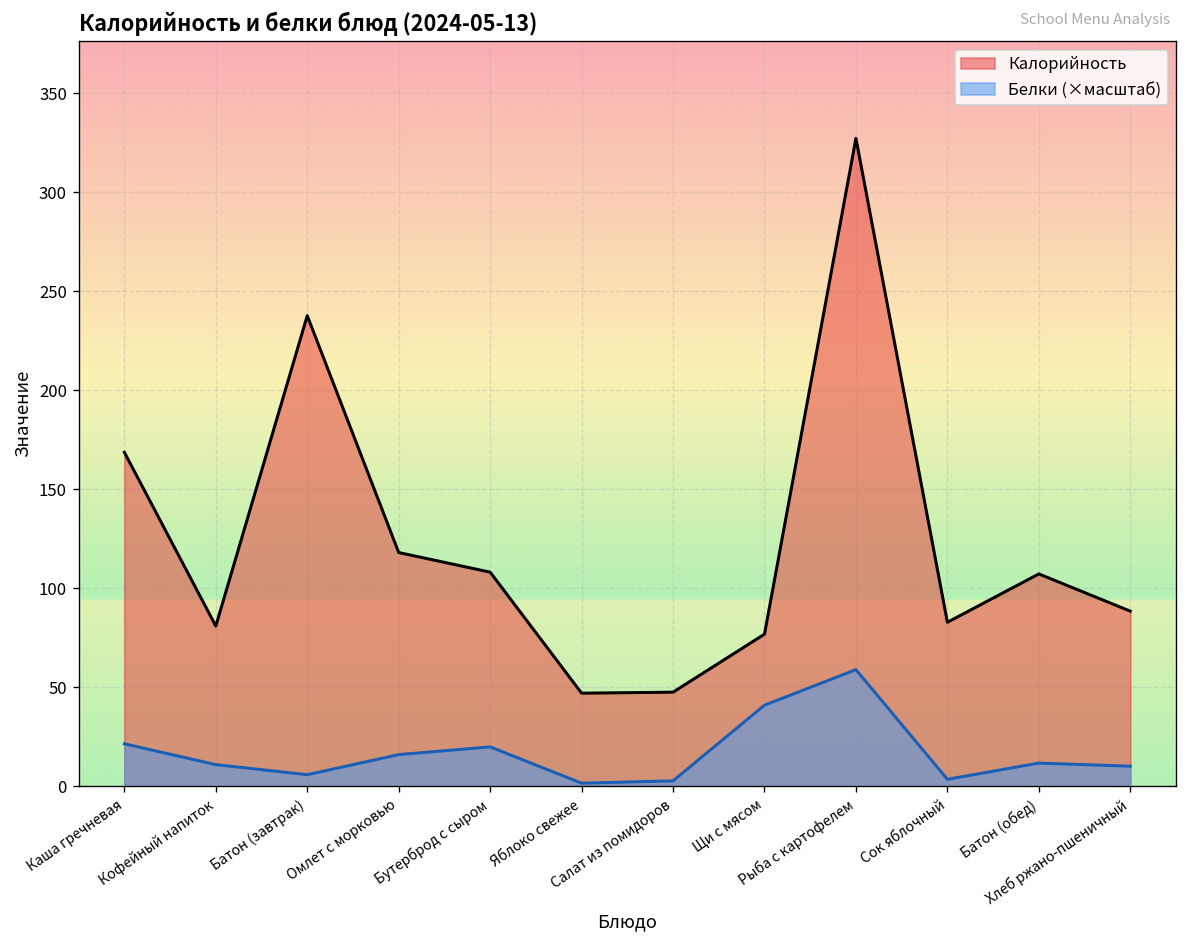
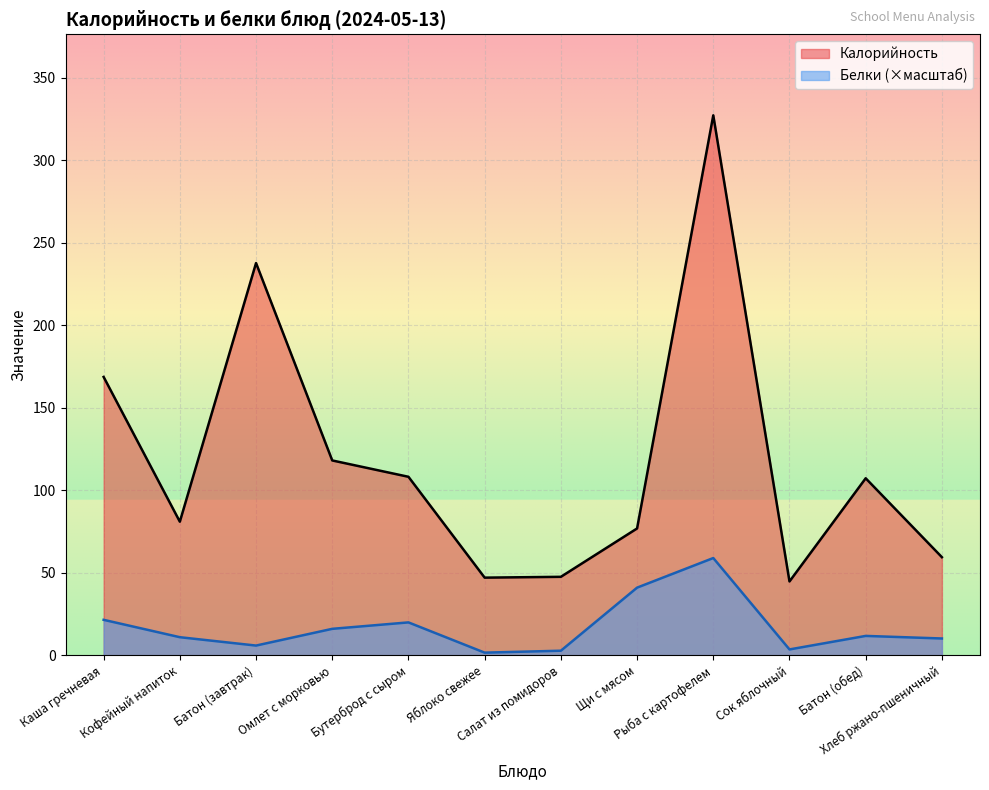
  {
    "Калорийность": {
      "Каша гречневая": 169,
      "Кофейный напиток": 81,
      "Батон (завтрак)": 238,
      "Омлет с морковью": 118,
      "Бутерброд с сыром": 108,
      "Яблоко свежее": 47,
      "Салат из помидоров": 48,
      "Щи с мясом": 77,
      "Рыба с картофелем": 327,
-     "Сок яблочный": 83,
+     "Сок яблочный": 45,
      "Батон (обед)": 107,
-     "Хлеб ржано-пшеничный": 88
+     "Хлеб ржано-пшеничный": 59
    },
    "Белки (×масштаб)": {
      "Каша гречневая": 21,
      "Кофейный напиток": 11,
      "Батон (завтрак)": 6,
      "Омлет с морковью": 16,
      "Бутерброд с сыром": 20,
      "Яблоко свежее": 2,
      "Салат из помидоров": 3,
      "Щи с мясом": 41,
      "Рыба с картофелем": 59,
      "Сок яблочный": 4,
      "Батон (обед)": 12,
      "Хлеб ржано-пшеничный": 10
    }
  }
